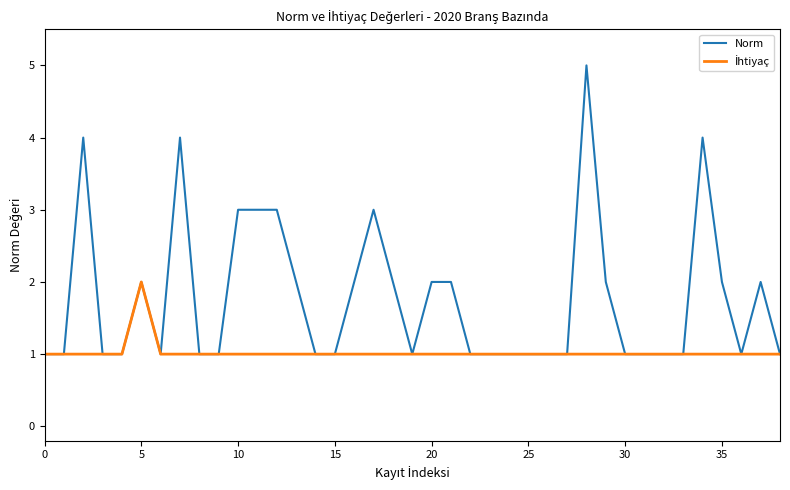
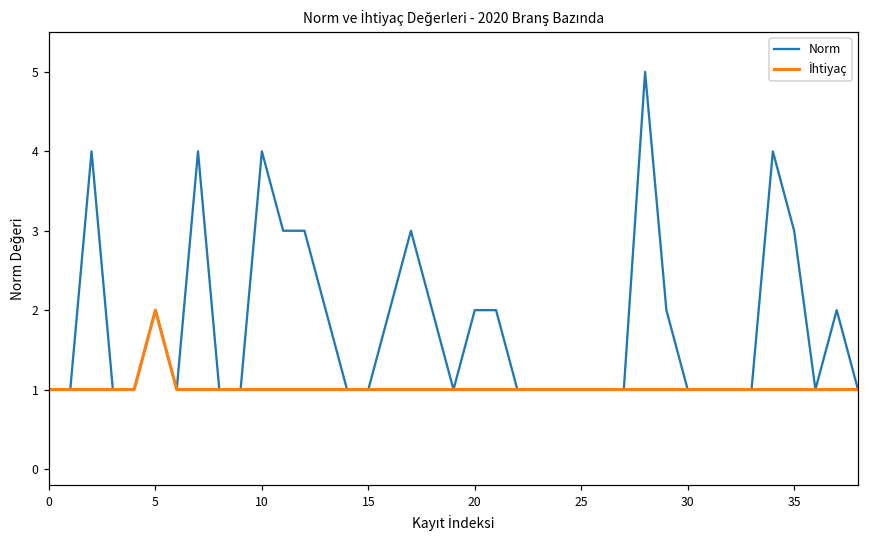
  {
    "Norm": {
-     "10": 3,
+     "10": 4,
      "20": 2,
-     "35": 2
+     "35": 3
    },
    "İhtiyaç": {
      "10": 1,
      "20": 1,
      "35": 1
    }
  }
